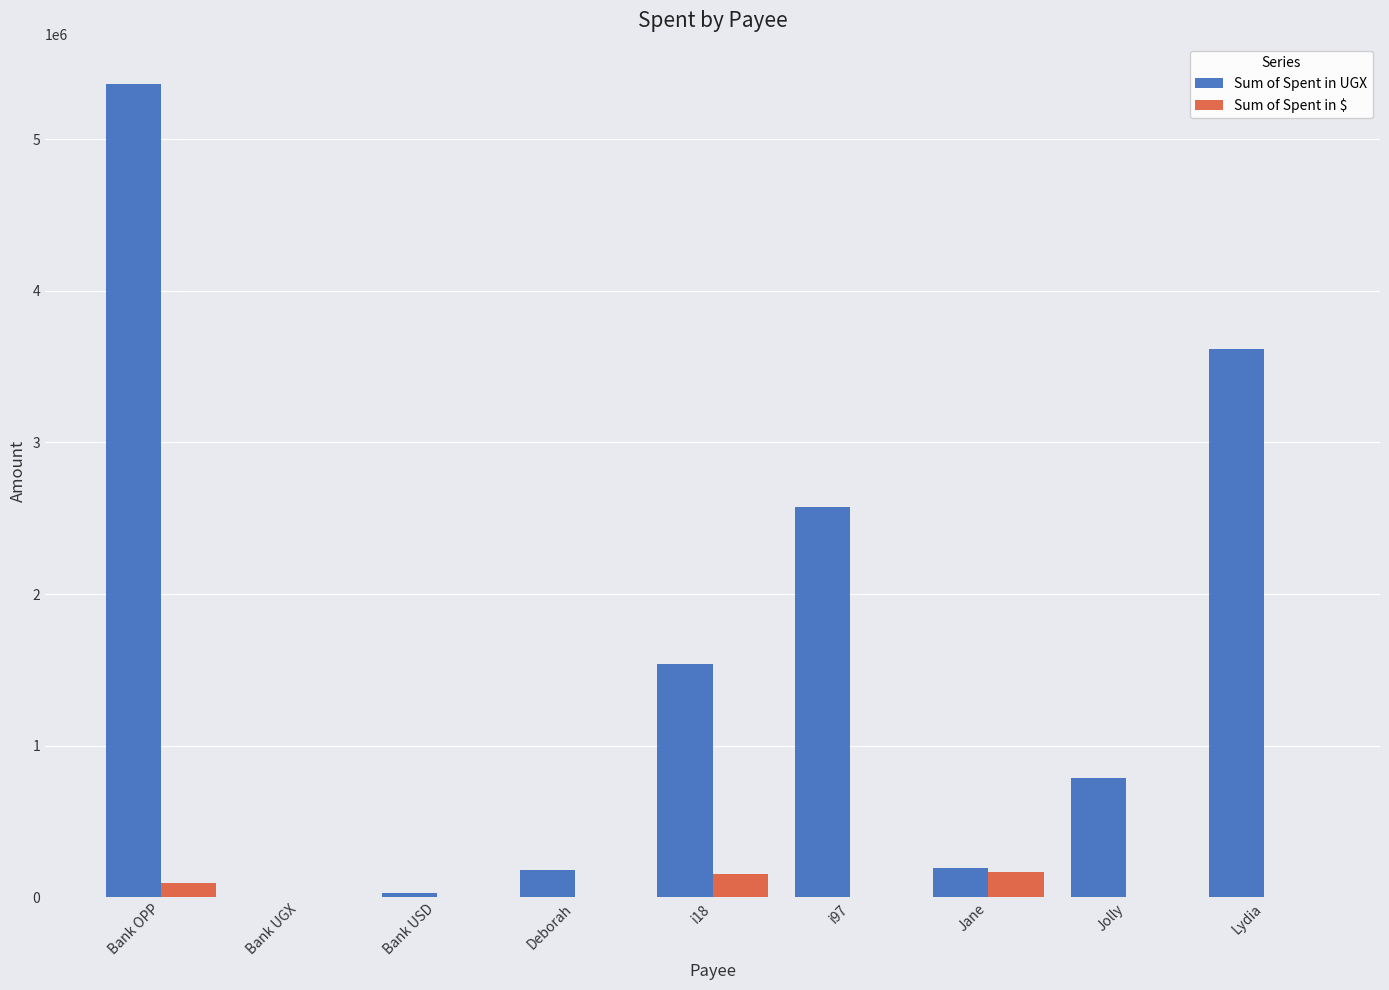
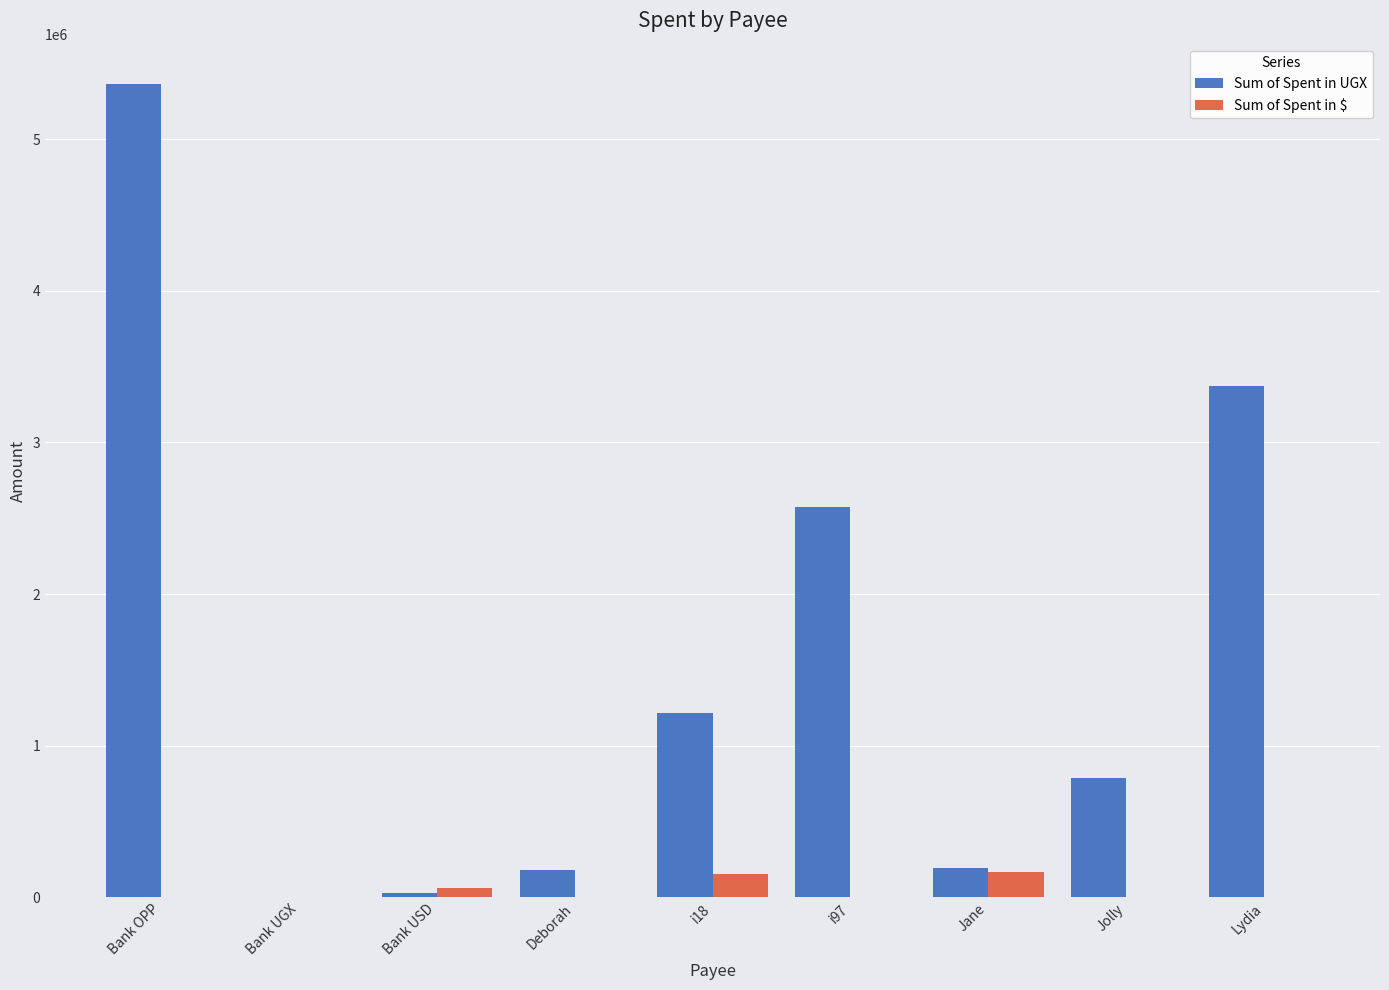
  {
    "Sum of Spent in UGX": {
      "Bank OPP": 5360000,
      "Bank USD": 30000,
      "Deborah": 180000,
-     "i18": 1540000,
+     "i18": 1210000,
      "i97": 2570000,
      "Jane": 200000,
      "Jolly": 790000,
-     "Lydia": 3620000
+     "Lydia": 3370000
    },
    "Sum of Spent in $": {
-     "Bank OPP": 90000,
-     "Bank USD": 0,
+     "Bank OPP": 0,
+     "Bank USD": 70000,
      "i18": 160000,
      "Jane": 170000
    }
  }
